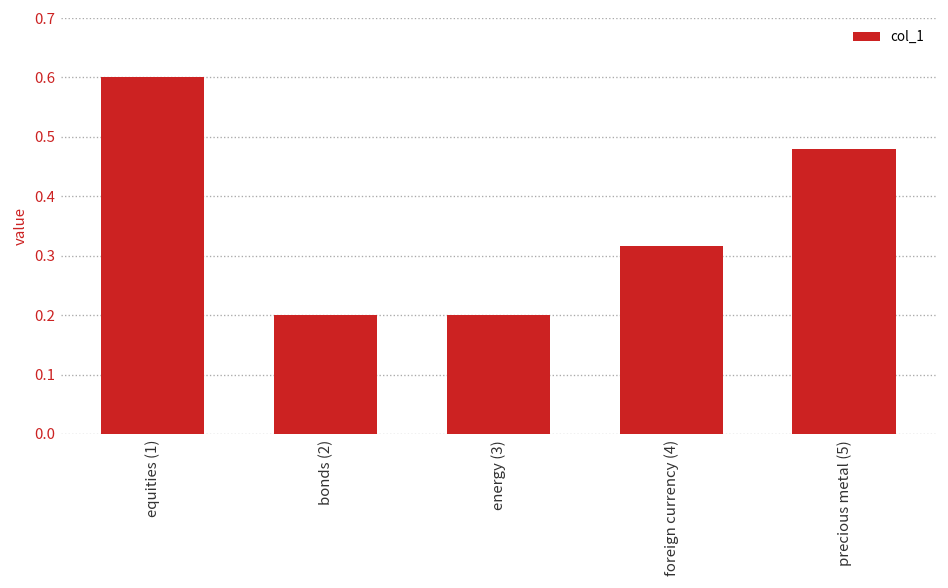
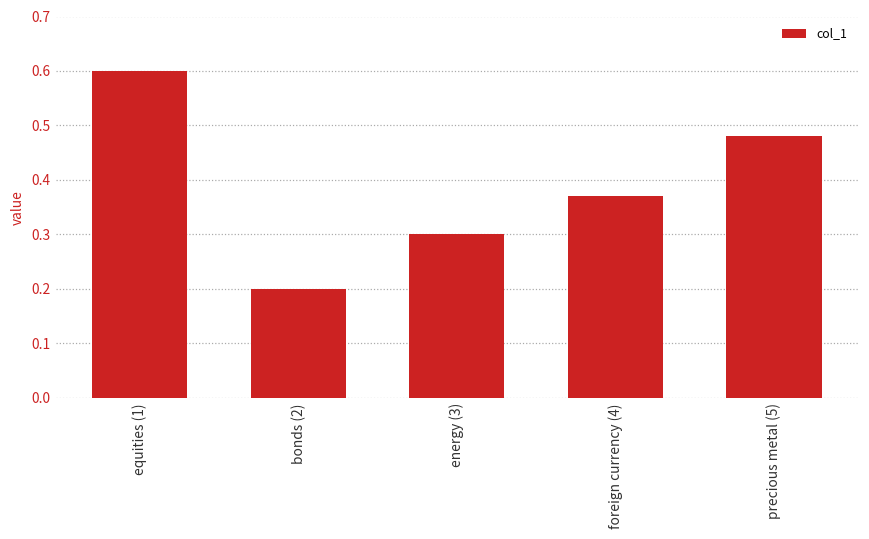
  {
    "equities (1)": 0.60,
    "bonds (2)": 0.20,
-   "energy (3)": 0.2,
-   "foreign currency (4)": 0.32,
+   "energy (3)": 0.3,
+   "foreign currency (4)": 0.37,
    "precious metal (5)": 0.48
  }
